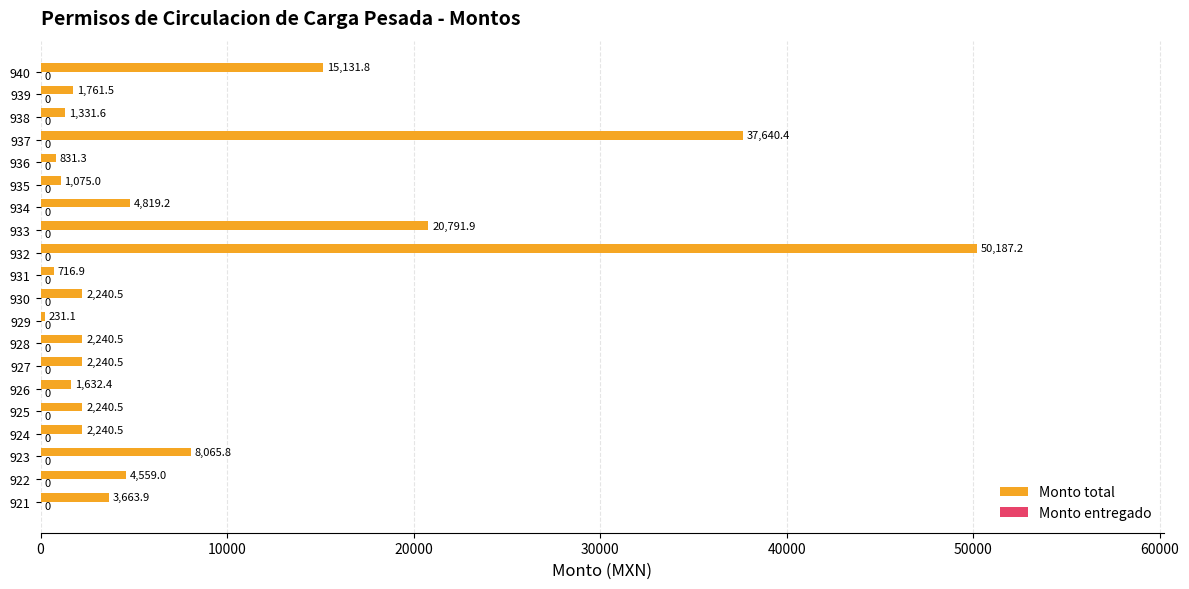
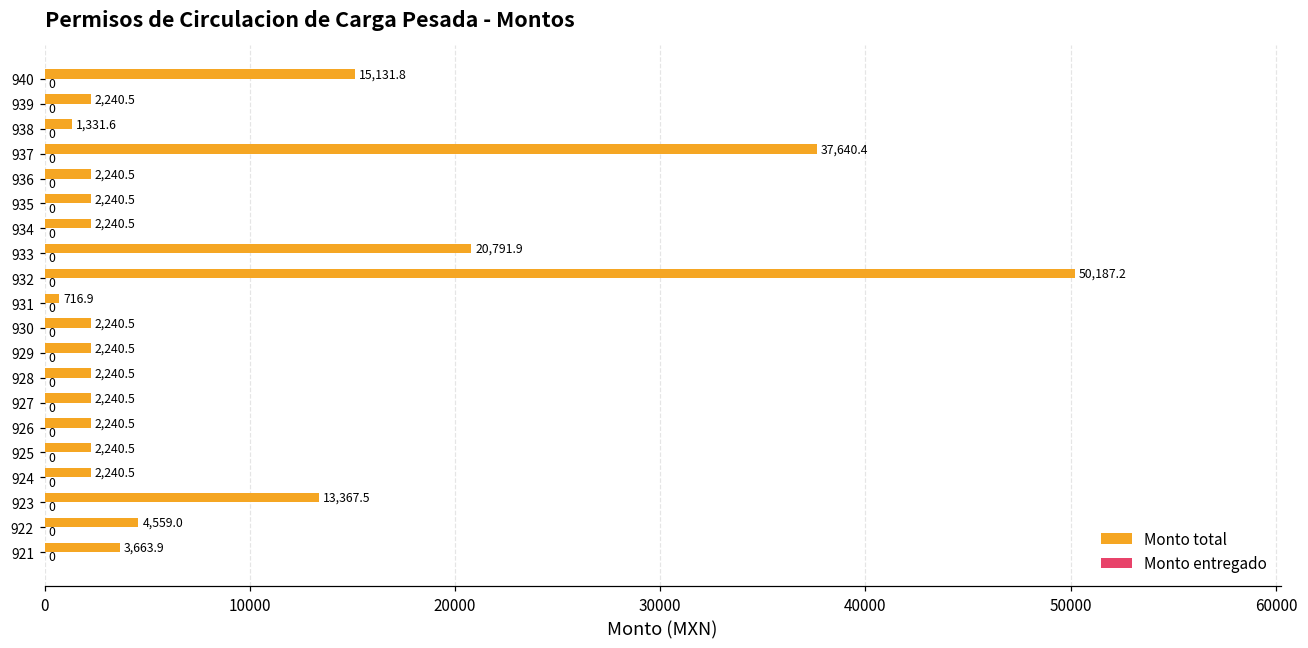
  {
    "Monto total": {
      "940": "15,131.8",
-     "939": "1,761.5",
+     "939": "2,240.5",
      "938": "1,331.6",
      "937": "37,640.4",
-     "936": "831.3",
-     "935": "1,075.0",
-     "934": "4,819.2",
+     "936": "2,240.5",
+     "935": "2,240.5",
+     "934": "2,240.5",
      "933": "20,791.9",
      "932": "50,187.2",
      "931": "716.9",
      "930": "2,240.5",
-     "929": "231.1",
+     "929": "2,240.5",
      "928": "2,240.5",
      "927": "2,240.5",
-     "926": "1,632.4",
+     "926": "2,240.5",
      "925": "2,240.5",
      "924": "2,240.5",
-     "923": "8,065.8",
+     "923": "13,367.5",
      "922": "4,559.0",
      "921": "3,663.9"
    },
    "Monto entregado": {
      "940": "0",
      "939": "0",
      "938": "0",
      "937": "0",
      "936": "0",
      "935": "0",
      "934": "0",
      "933": "0",
      "932": "0",
      "931": "0",
      "930": "0",
      "929": "0",
      "928": "0",
      "927": "0",
      "926": "0",
      "925": "0",
      "924": "0",
      "923": "0",
      "922": "0",
      "921": "0"
    }
  }
